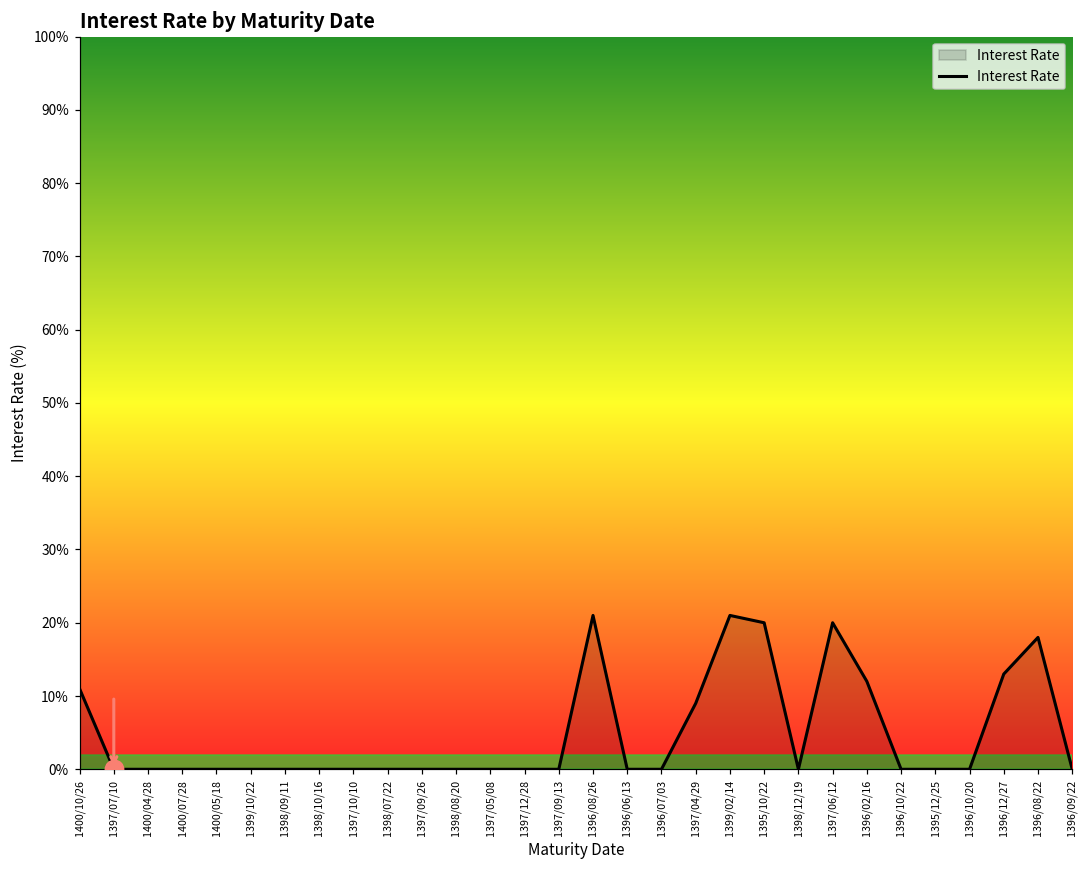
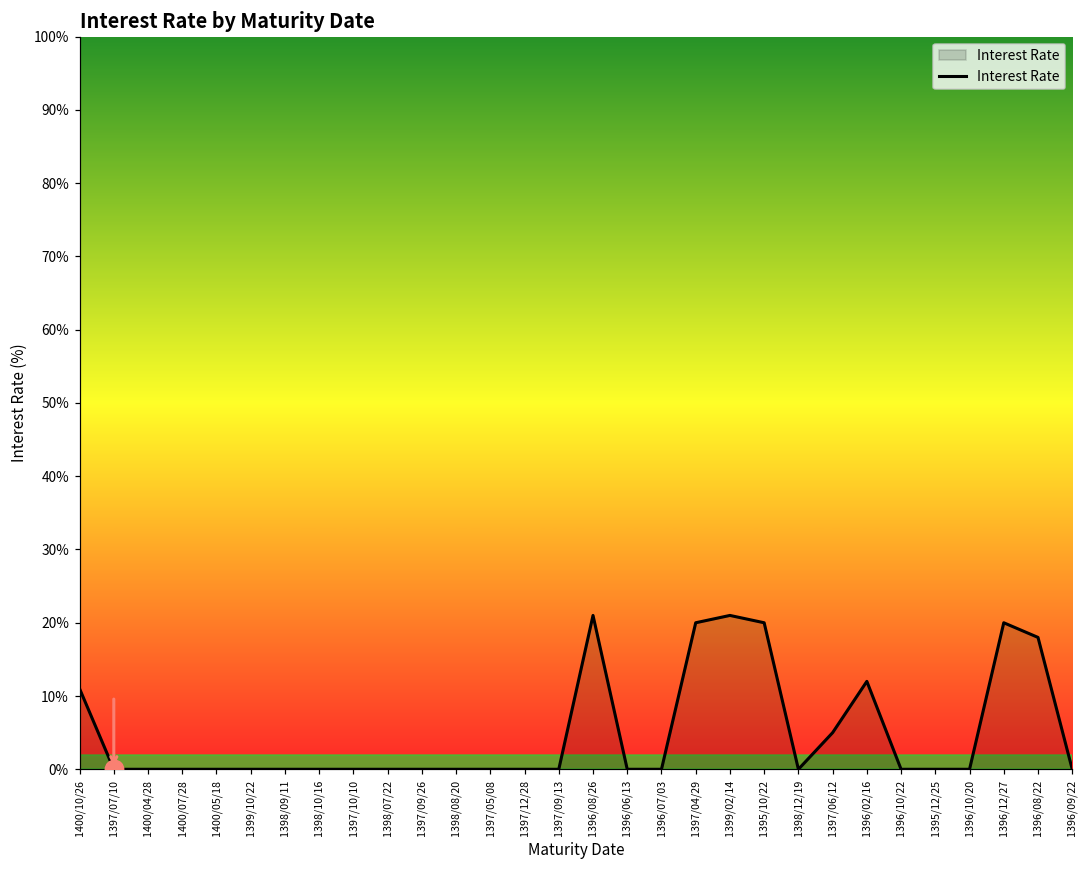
  {
    "Interest Rate": {
      "1400/10/26": "11%",
      "1396/08/26": "21%",
-     "1397/04/29": "9%",
+     "1397/04/29": "20%",
      "1399/02/14": "21%",
      "1395/10/22": "20%",
-     "1397/06/12": "20%",
+     "1397/06/12": "5%",
      "1396/02/16": "12%",
-     "1396/12/27": "13%",
+     "1396/12/27": "20%",
      "1396/08/22": "18%"
    }
  }
